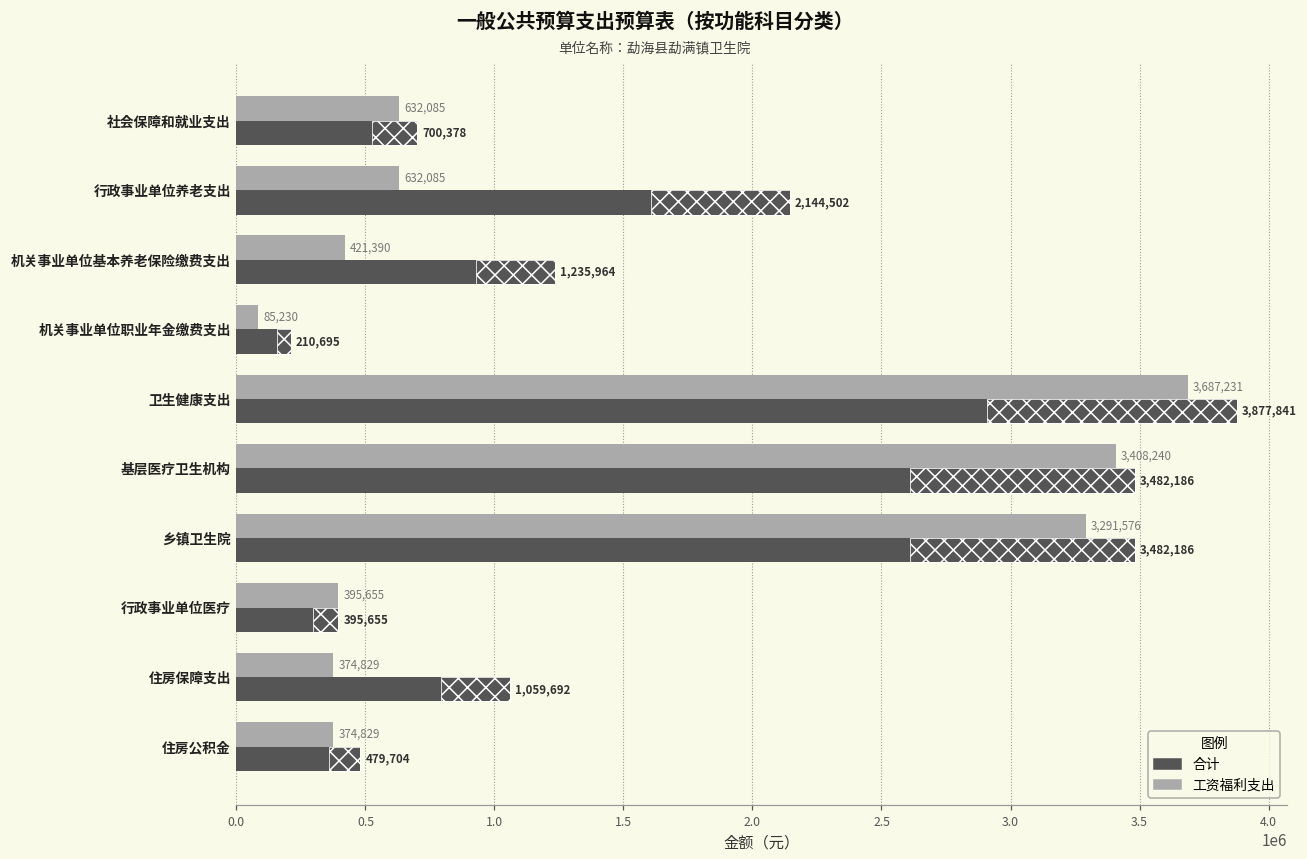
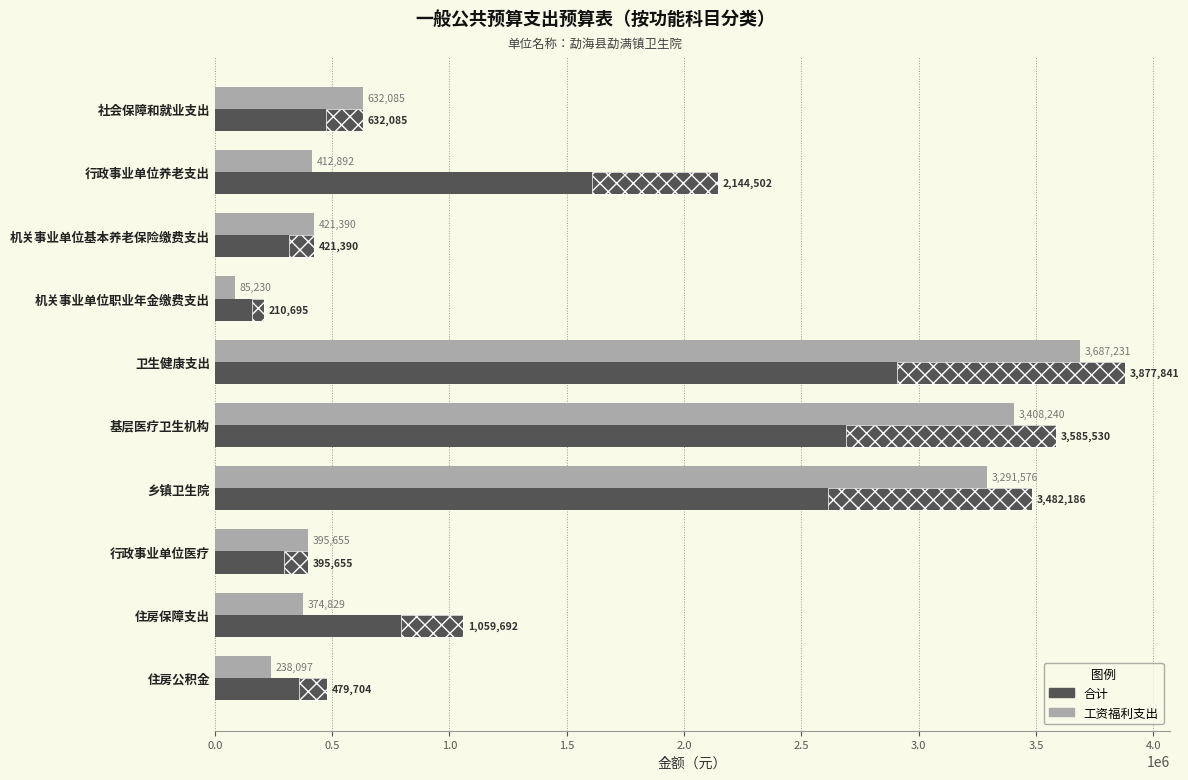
  {
    "合计": {
-     "社会保障和就业支出": "700,378",
+     "社会保障和就业支出": "632,085",
      "行政事业单位养老支出": "2,144,502",
-     "机关事业单位基本养老保险缴费支出": "1,235,964",
+     "机关事业单位基本养老保险缴费支出": "421,390",
      "机关事业单位职业年金缴费支出": "210,695",
      "卫生健康支出": "3,877,841",
-     "基层医疗卫生机构": "3,482,186",
+     "基层医疗卫生机构": "3,585,530",
      "乡镇卫生院": "3,482,186",
      "行政事业单位医疗": "395,655",
      "住房保障支出": "1,059,692",
      "住房公积金": "479,704"
    },
    "工资福利支出": {
      "社会保障和就业支出": "632,085",
-     "行政事业单位养老支出": "632,085",
+     "行政事业单位养老支出": "412,892",
      "机关事业单位基本养老保险缴费支出": "421,390",
      "机关事业单位职业年金缴费支出": "85,230",
      "卫生健康支出": "3,687,231",
      "基层医疗卫生机构": "3,408,240",
      "乡镇卫生院": "3,291,576",
      "行政事业单位医疗": "395,655",
      "住房保障支出": "374,829",
-     "住房公积金": "374,829"
+     "住房公积金": "238,097"
    }
  }
